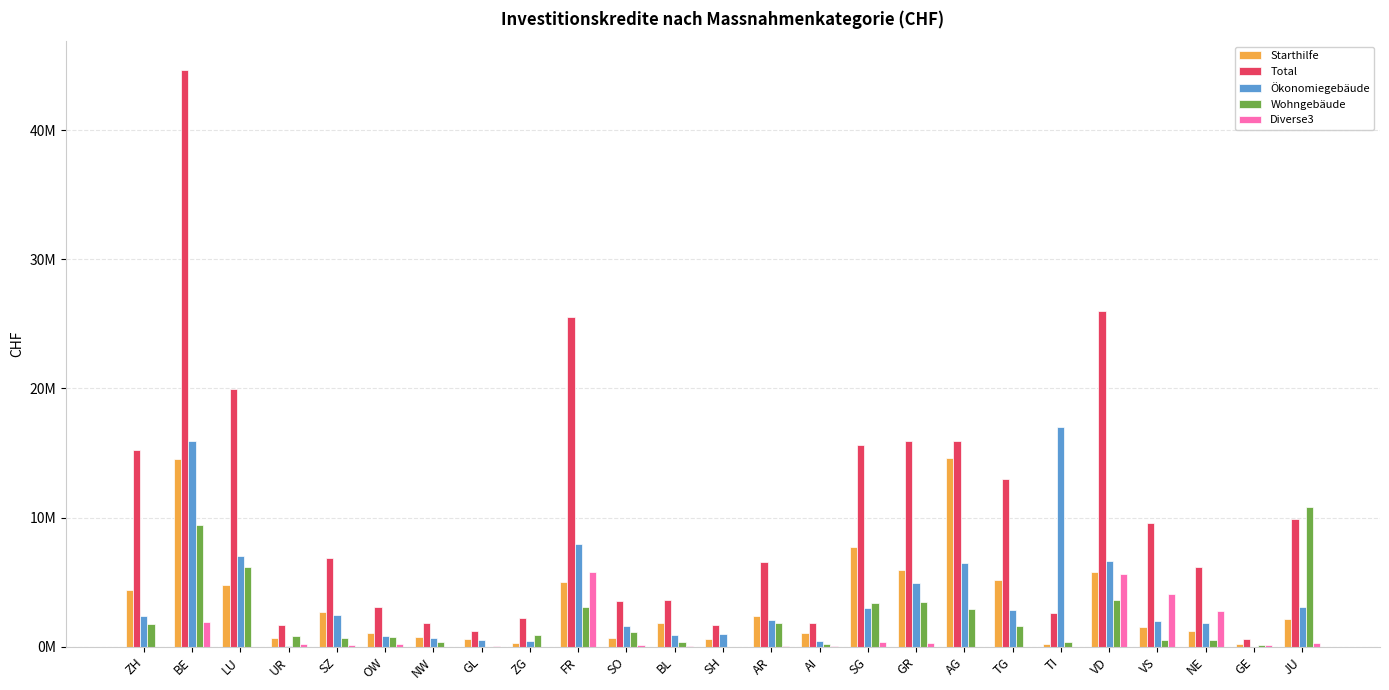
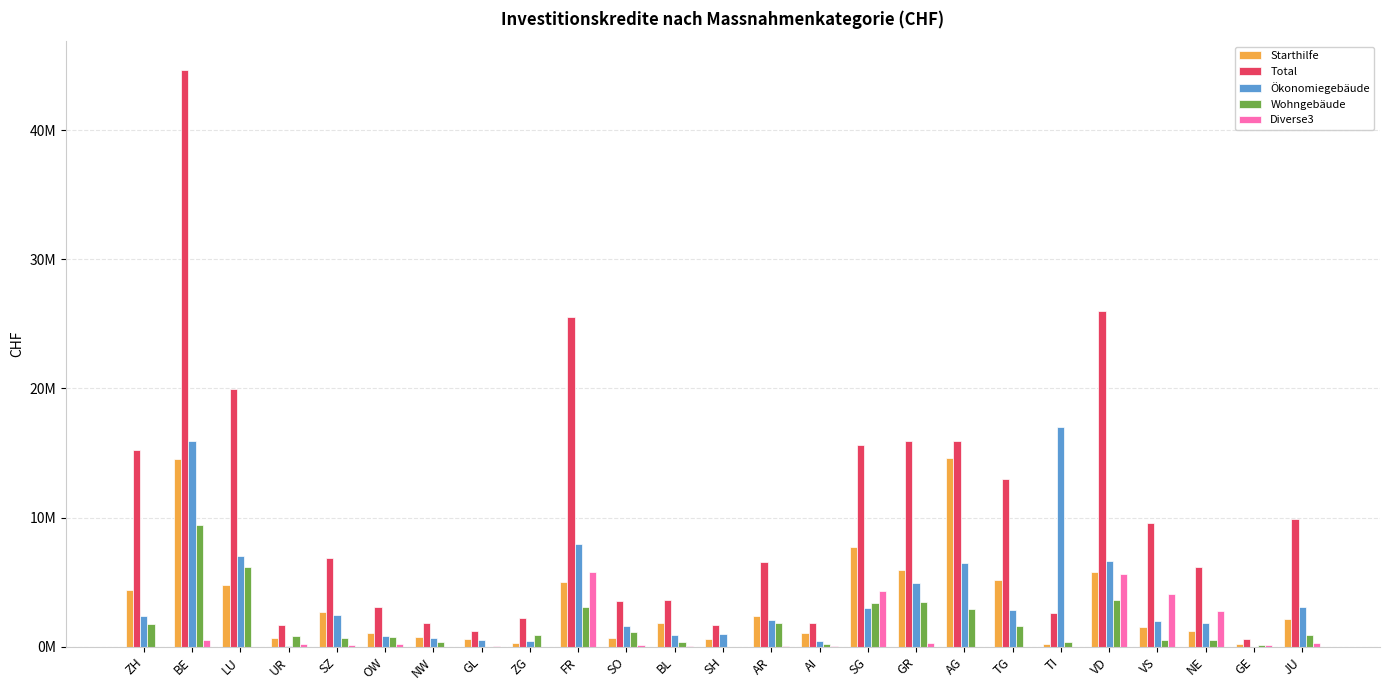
  {
    "Starthilfe": {
      "ZH": 4400000,
      "BE": 14600000,
      "LU": 4800000,
      "UR": 700000,
      "SZ": 2700000,
      "OW": 1000000,
      "NW": 700000,
      "GL": 600000,
      "ZG": 300000,
      "FR": 5000000,
      "SO": 700000,
      "BL": 1900000,
      "SH": 600000,
      "AR": 2400000,
      "AI": 1100000,
      "SG": 7800000,
      "GR": 6000000,
      "AG": 14600000,
      "TG": 5200000,
      "TI": 300000,
      "VD": 5800000,
      "VS": 1500000,
      "NE": 1300000,
      "GE": 200000,
      "JU": 2200000
    },
    "Total": {
      "ZH": 15200000,
      "BE": 44700000,
      "LU": 20000000,
      "UR": 1700000,
      "SZ": 6900000,
      "OW": 3100000,
      "NW": 1900000,
      "GL": 1200000,
      "ZG": 2300000,
      "FR": 25500000,
      "SO": 3600000,
      "BL": 3600000,
      "SH": 1700000,
      "AR": 6500000,
      "AI": 1800000,
      "SG": 15600000,
      "GR": 16000000,
      "AG": 15900000,
      "TG": 13000000,
      "TI": 2600000,
      "VD": 26000000,
      "VS": 9600000,
      "NE": 6200000,
      "GE": 600000,
      "JU": 9900000
    },
    "Ökonomiegebäude": {
      "ZH": 2400000,
      "BE": 15900000,
      "LU": 7100000,
      "SZ": 2500000,
      "OW": 800000,
      "NW": 700000,
      "GL": 500000,
      "ZG": 400000,
      "FR": 8000000,
      "SO": 1600000,
      "BL": 900000,
      "SH": 1000000,
      "AR": 2100000,
      "AI": 500000,
      "SG": 3000000,
      "GR": 5000000,
      "AG": 6500000,
      "TG": 2800000,
      "TI": 17000000,
      "VD": 6600000,
      "VS": 2000000,
      "NE": 1900000,
      "GE": 0,
      "JU": 3100000
    },
    "Wohngebäude": {
      "ZH": 1800000,
      "BE": 9400000,
      "LU": 6200000,
      "UR": 800000,
      "SZ": 700000,
      "OW": 800000,
      "NW": 400000,
      "GL": 0,
      "ZG": 900000,
      "FR": 3100000,
      "SO": 1100000,
      "BL": 400000,
      "SH": 0,
      "AR": 1800000,
      "AI": 200000,
      "SG": 3400000,
      "GR": 3500000,
      "AG": 3000000,
      "TG": 1600000,
      "TI": 300000,
      "VD": 3600000,
      "VS": 500000,
      "NE": 500000,
-     "JU": 10800000
+     "JU": 900000
    },
    "Diverse3": {
      "ZH": 0,
-     "BE": 1900000,
+     "BE": 600000,
      "LU": 0,
      "OW": 200000,
      "NW": 0,
      "ZG": 0,
      "FR": 5800000,
      "SH": 0,
-     "SG": 400000,
+     "SG": 4300000,
      "GR": 300000,
      "AG": 0,
      "TG": 0,
      "TI": 0,
      "VD": 5700000,
      "VS": 4100000,
      "NE": 2700000,
      "JU": 300000
    }
  }
